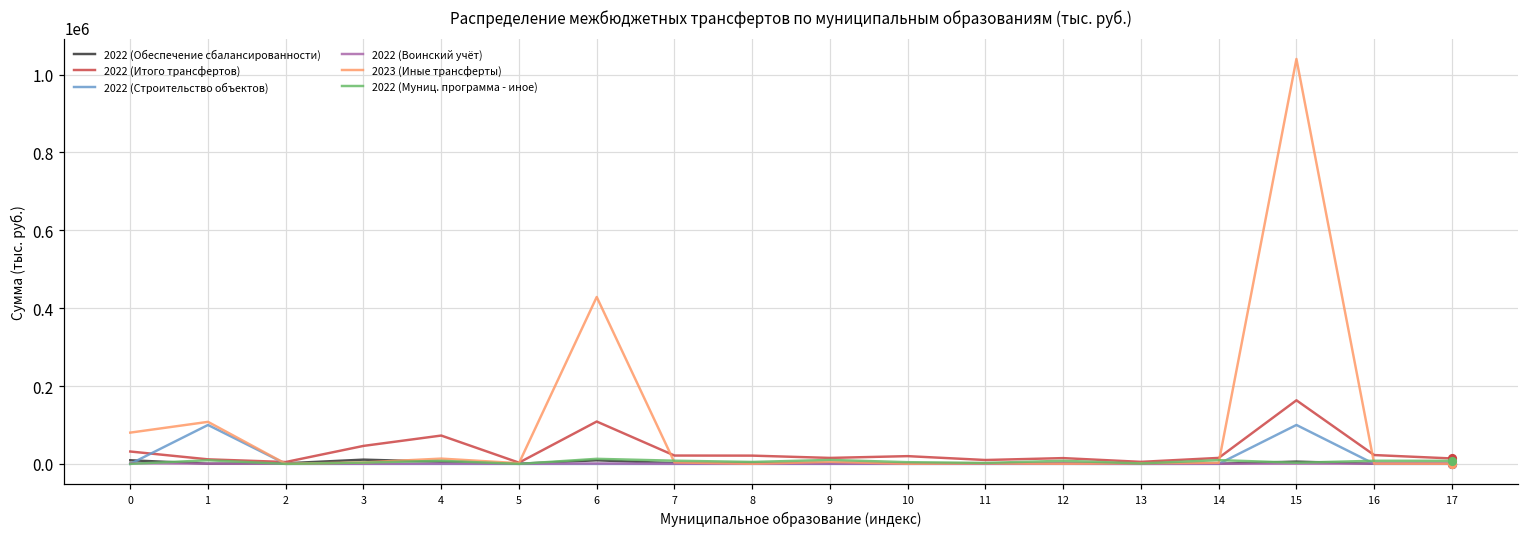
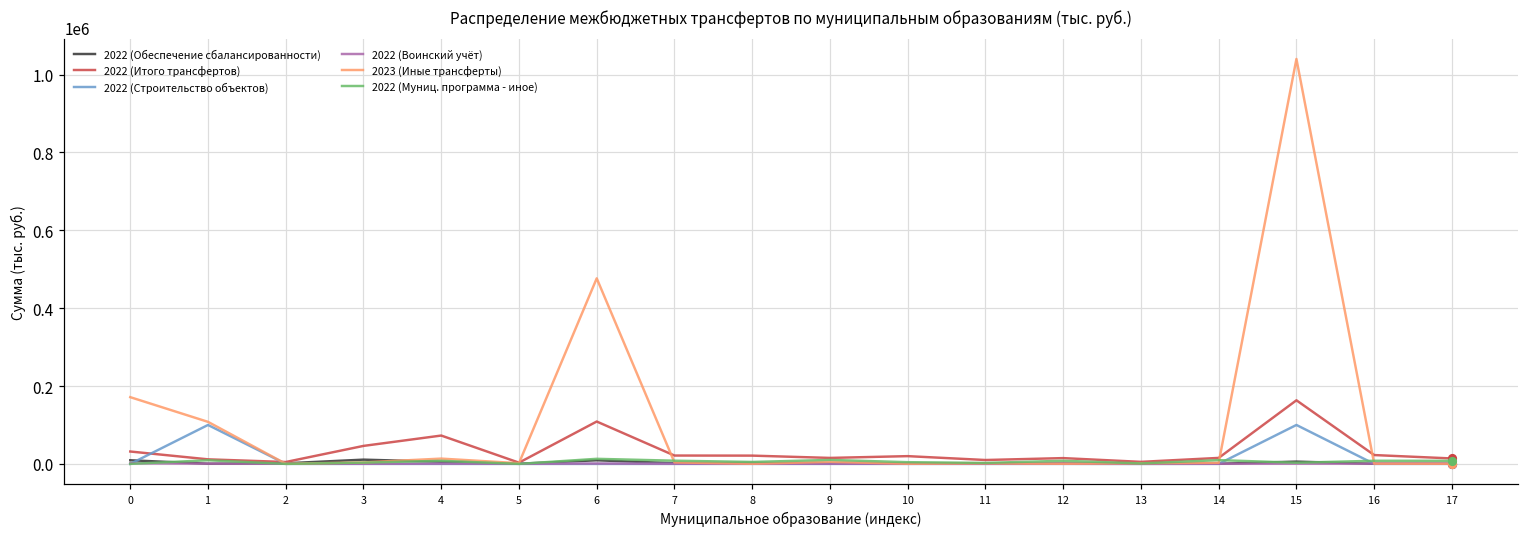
  {
    "2023 (Иные трансферты)": {
-     "0": 80000,
+     "0": 170000,
      "1": 110000,
-     "6": 430000,
+     "6": 480000,
      "15": 1040000
    }
  }
